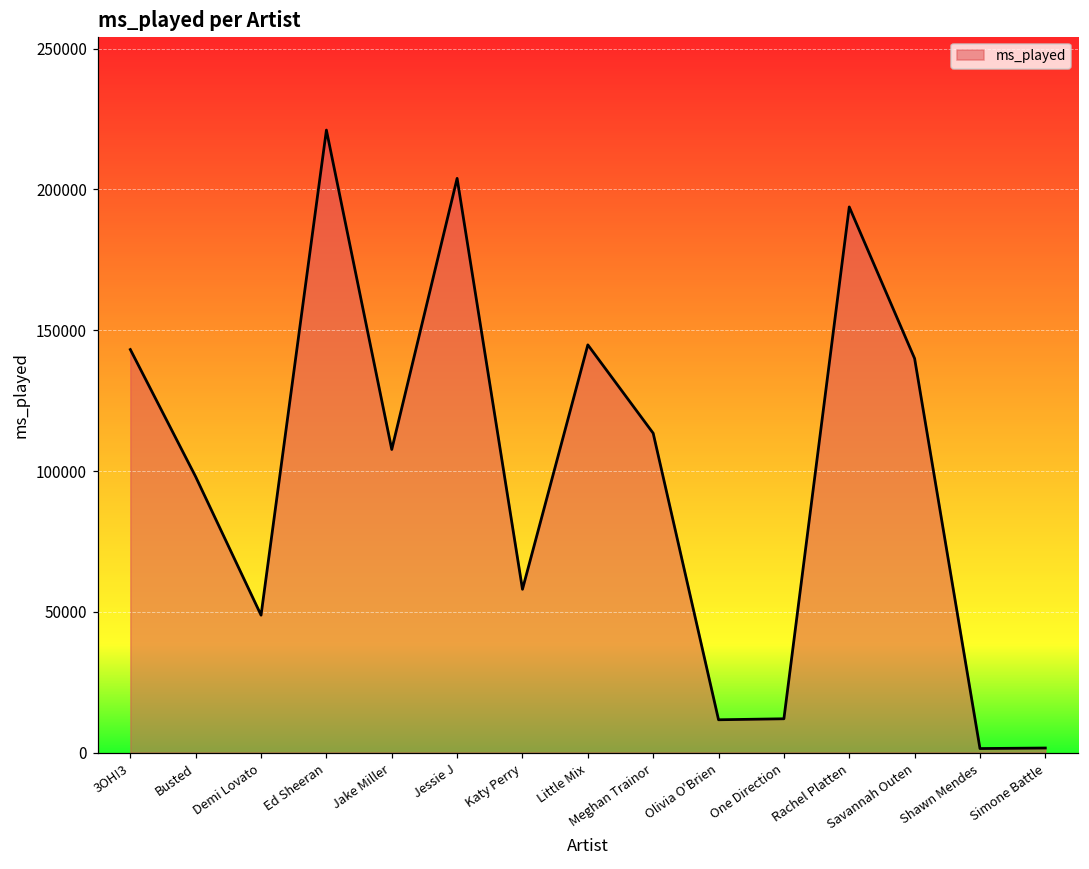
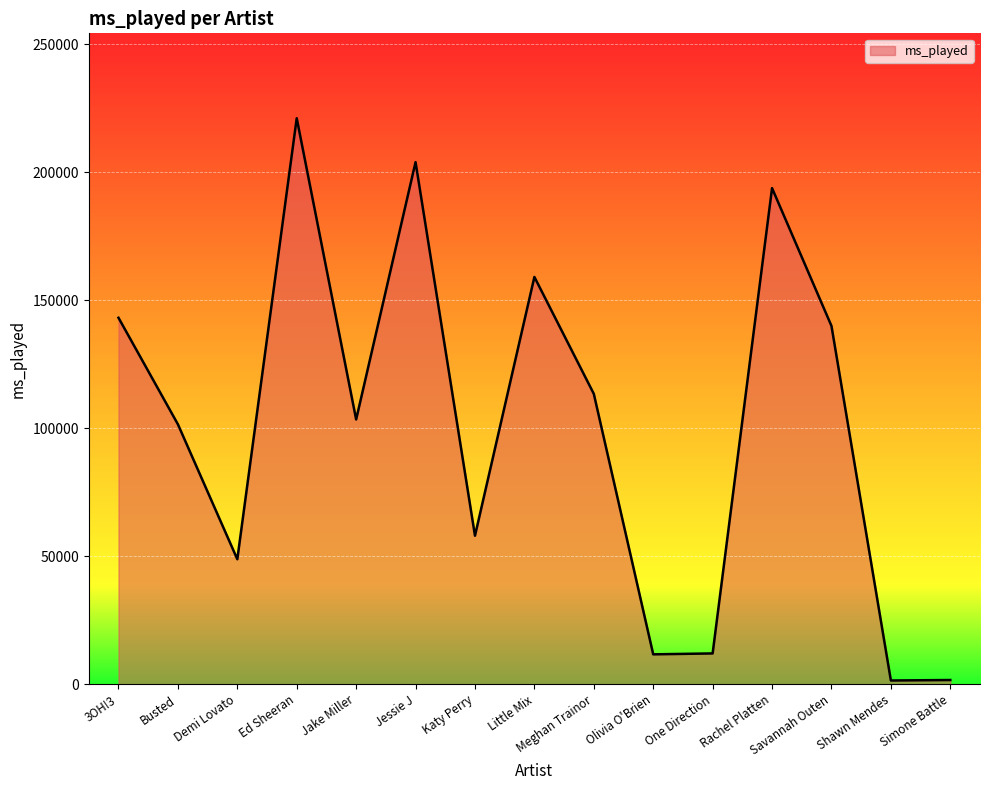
  {
    "3OH!3": 143000,
-   "Busted": 98000,
+   "Busted": 102000,
    "Demi Lovato": 49000,
    "Ed Sheeran": 221000,
-   "Jake Miller": 108000,
+   "Jake Miller": 103000,
    "Jessie J": 204000,
    "Katy Perry": 58000,
-   "Little Mix": 145000,
+   "Little Mix": 159000,
    "Meghan Trainor": 113000,
    "Olivia O'Brien": 12000,
    "One Direction": 12000,
    "Rachel Platten": 194000,
    "Savannah Outen": 140000,
    "Shawn Mendes": 1000,
    "Simone Battle": 2000
  }
